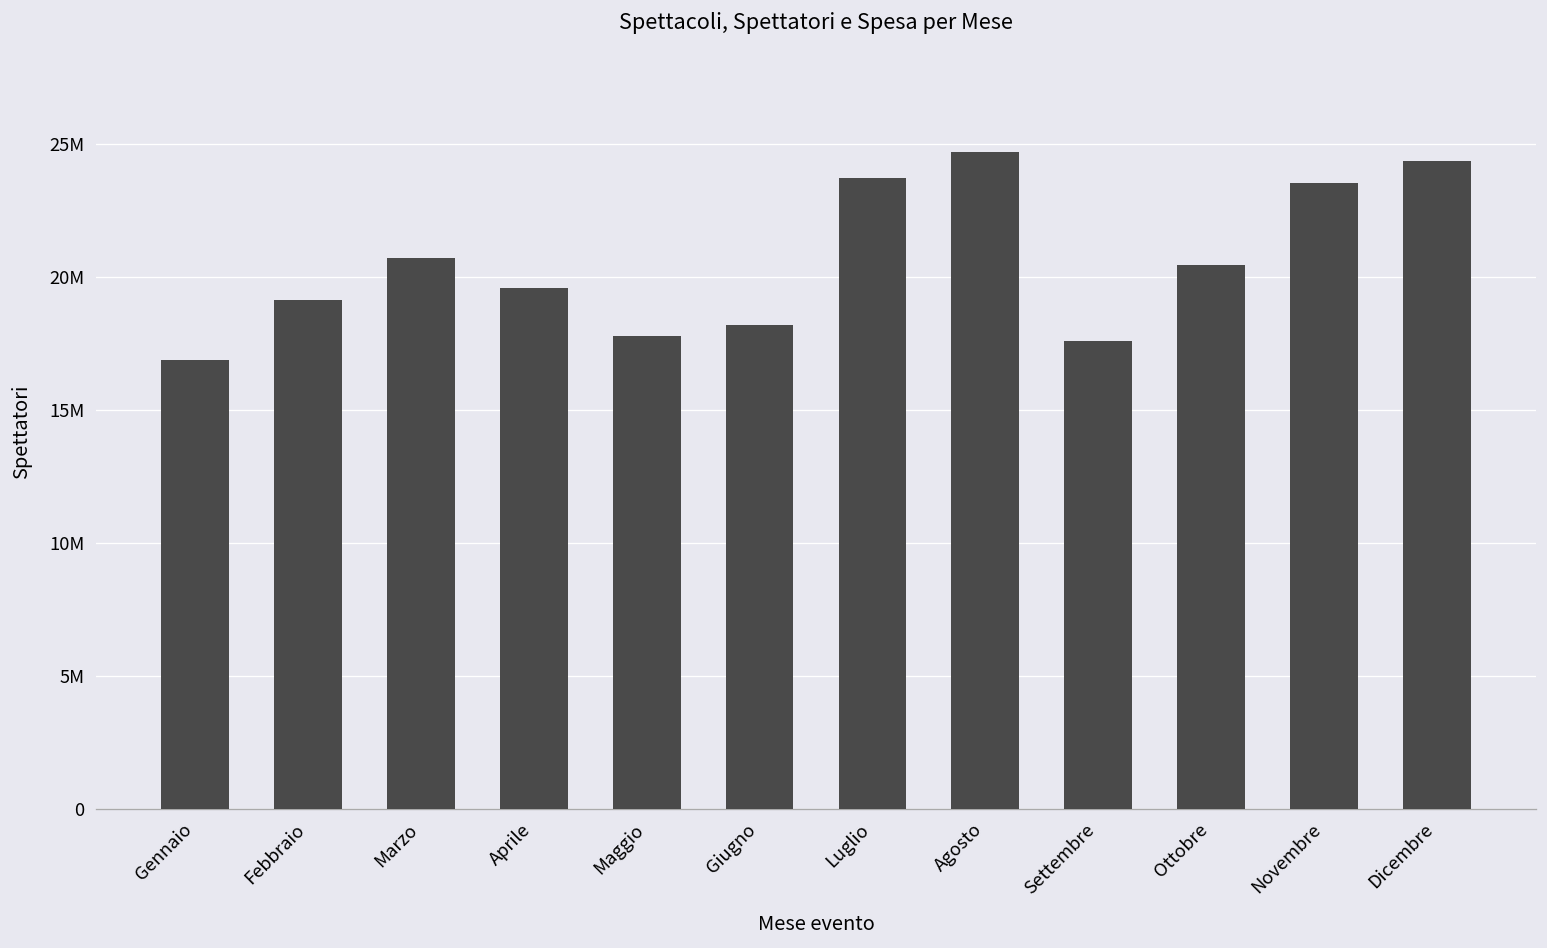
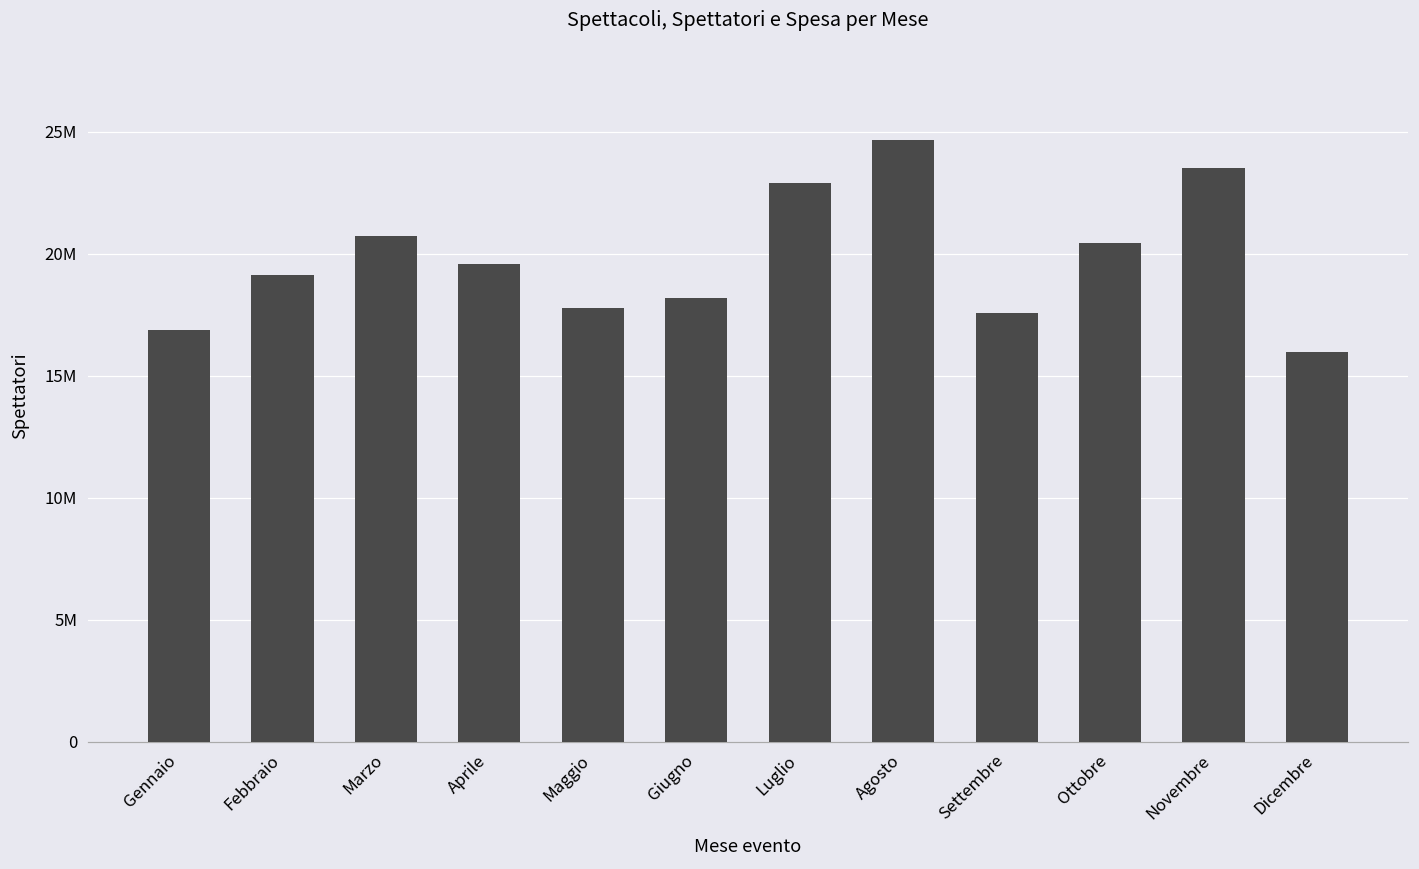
  {
    "Gennaio": 16900000,
    "Febbraio": 19100000,
    "Marzo": 20700000,
    "Aprile": 19600000,
    "Maggio": 17800000,
    "Giugno": 18200000,
-   "Luglio": 23700000,
+   "Luglio": 22900000,
    "Agosto": 24700000,
    "Settembre": 17600000,
    "Ottobre": 20500000,
    "Novembre": 23500000,
-   "Dicembre": 24400000
+   "Dicembre": 16000000
  }
